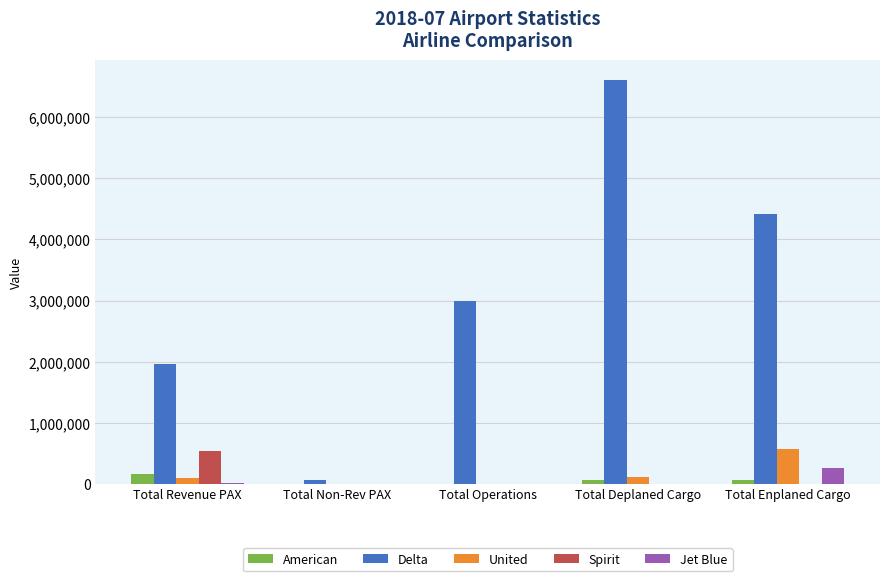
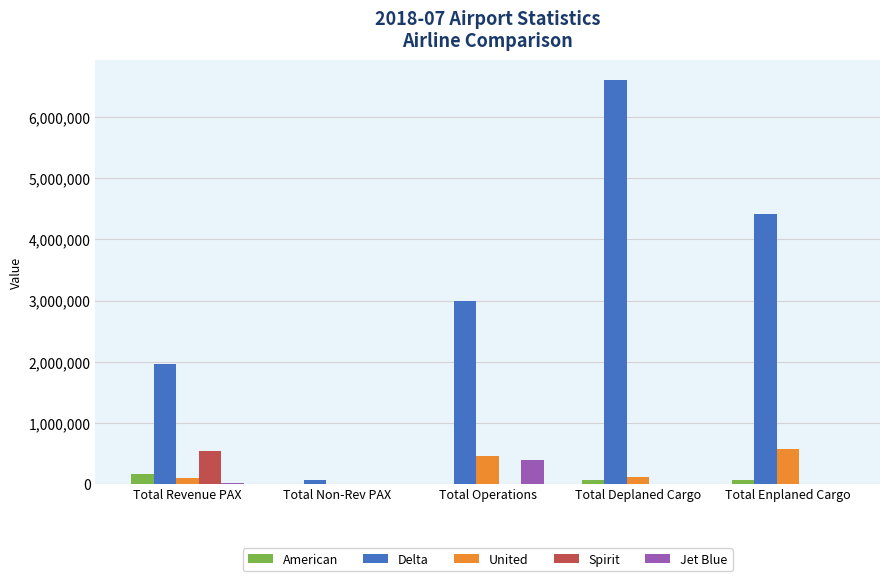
  {
    "American": {
      "Total Revenue PAX": "200,000",
      "Total Deplaned Cargo": "100,000",
      "Total Enplaned Cargo": "100,000"
    },
    "Delta": {
      "Total Revenue PAX": "2,000,000",
      "Total Non-Rev PAX": "100,000",
      "Total Operations": "3,000,000",
      "Total Deplaned Cargo": "6,600,000",
      "Total Enplaned Cargo": "4,400,000"
    },
    "United": {
      "Total Revenue PAX": "100,000",
-     "Total Operations": "0",
+     "Total Operations": "500,000",
      "Total Deplaned Cargo": "100,000",
      "Total Enplaned Cargo": "600,000"
    },
    "Spirit": {
      "Total Revenue PAX": "500,000",
      "Total Deplaned Cargo": "0",
      "Total Enplaned Cargo": "0"
    },
    "Jet Blue": {
-     "Total Operations": "0",
+     "Total Operations": "400,000",
      "Total Deplaned Cargo": "0",
-     "Total Enplaned Cargo": "300,000"
+     "Total Enplaned Cargo": "0"
    }
  }
